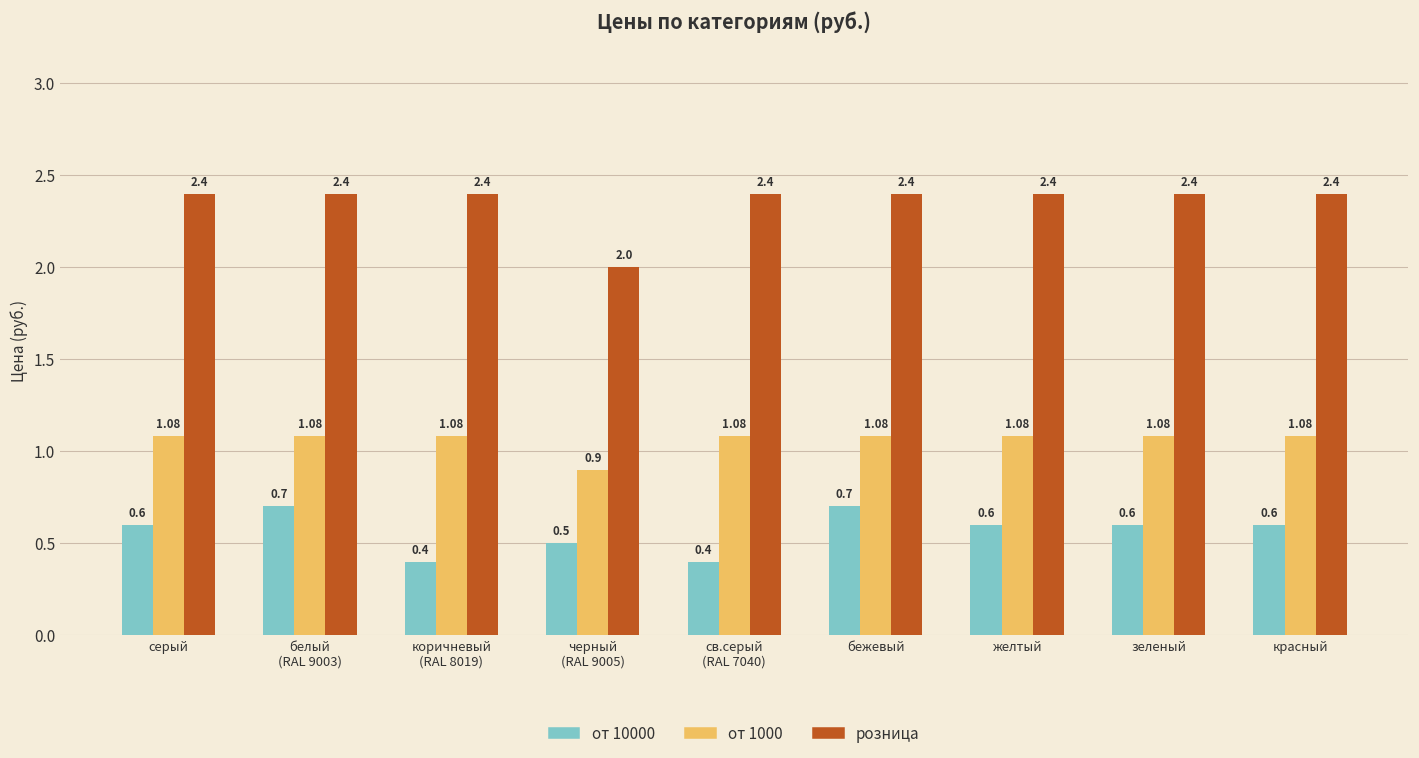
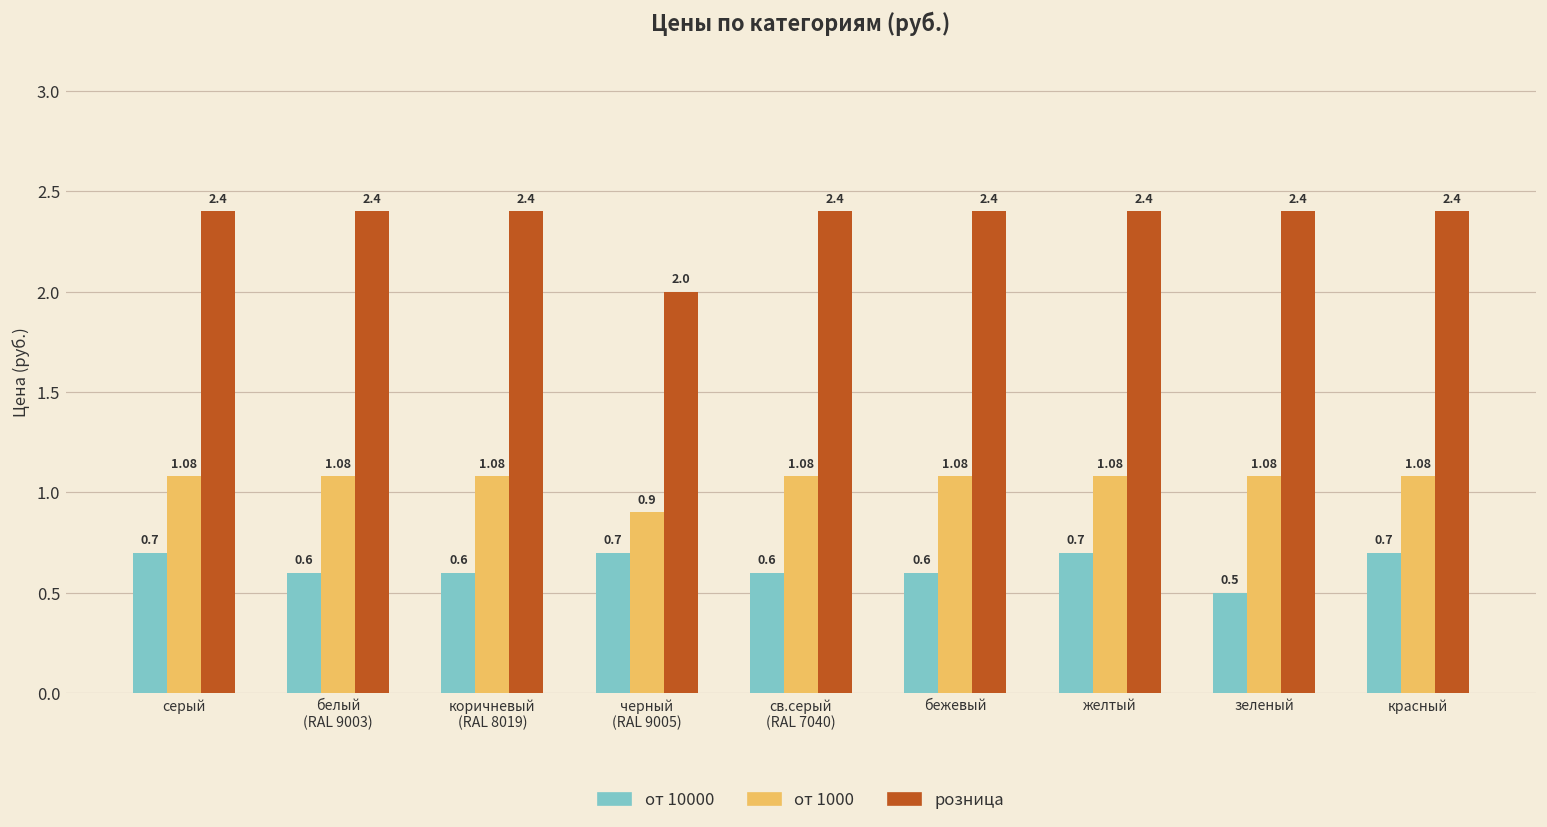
  {
    "от 10000": {
-     "серый": 0.6,
-     "белый (RAL 9003)": 0.7,
-     "коричневый (RAL 8019)": 0.4,
-     "черный (RAL 9005)": 0.5,
-     "св.серый (RAL 7040)": 0.4,
-     "бежевый": 0.7,
-     "желтый": 0.6,
-     "зеленый": 0.6,
-     "красный": 0.6
+     "серый": 0.7,
+     "белый (RAL 9003)": 0.6,
+     "коричневый (RAL 8019)": 0.6,
+     "черный (RAL 9005)": 0.7,
+     "св.серый (RAL 7040)": 0.6,
+     "бежевый": 0.6,
+     "желтый": 0.7,
+     "зеленый": 0.5,
+     "красный": 0.7
    },
    "от 1000": {
      "серый": 1.08,
      "белый (RAL 9003)": 1.08,
      "коричневый (RAL 8019)": 1.08,
      "черный (RAL 9005)": 0.9,
      "св.серый (RAL 7040)": 1.08,
      "бежевый": 1.08,
      "желтый": 1.08,
      "зеленый": 1.08,
      "красный": 1.08
    },
    "розница": {
      "серый": 2.4,
      "белый (RAL 9003)": 2.4,
      "коричневый (RAL 8019)": 2.4,
      "черный (RAL 9005)": 2.0,
      "св.серый (RAL 7040)": 2.4,
      "бежевый": 2.4,
      "желтый": 2.4,
      "зеленый": 2.4,
      "красный": 2.4
    }
  }
